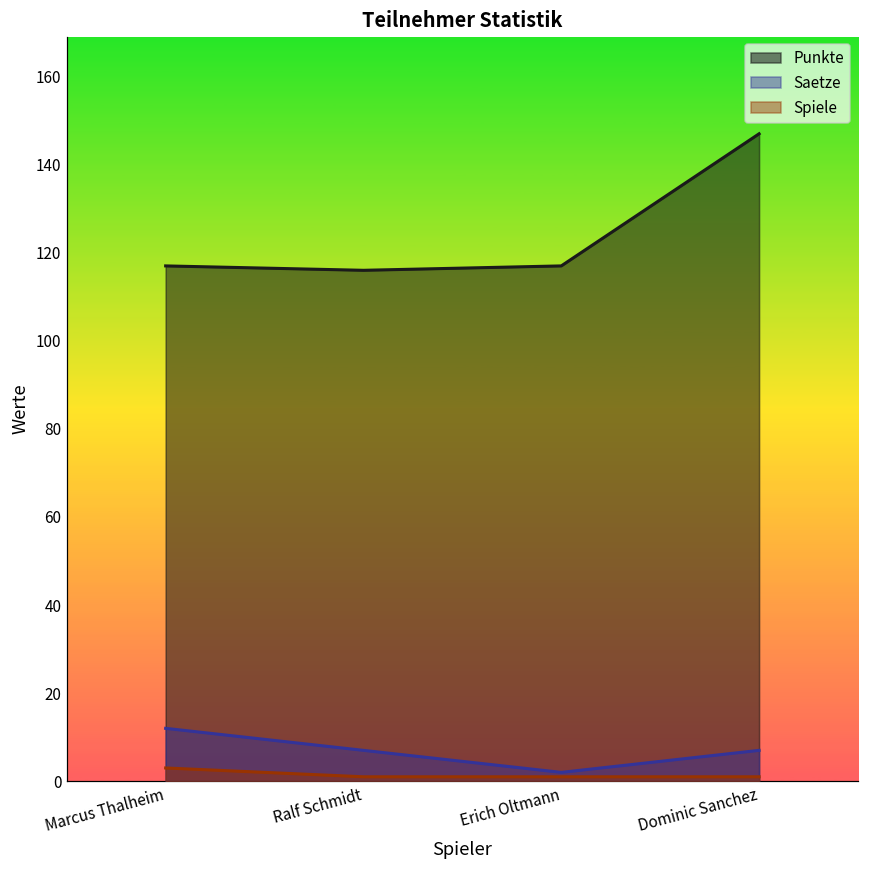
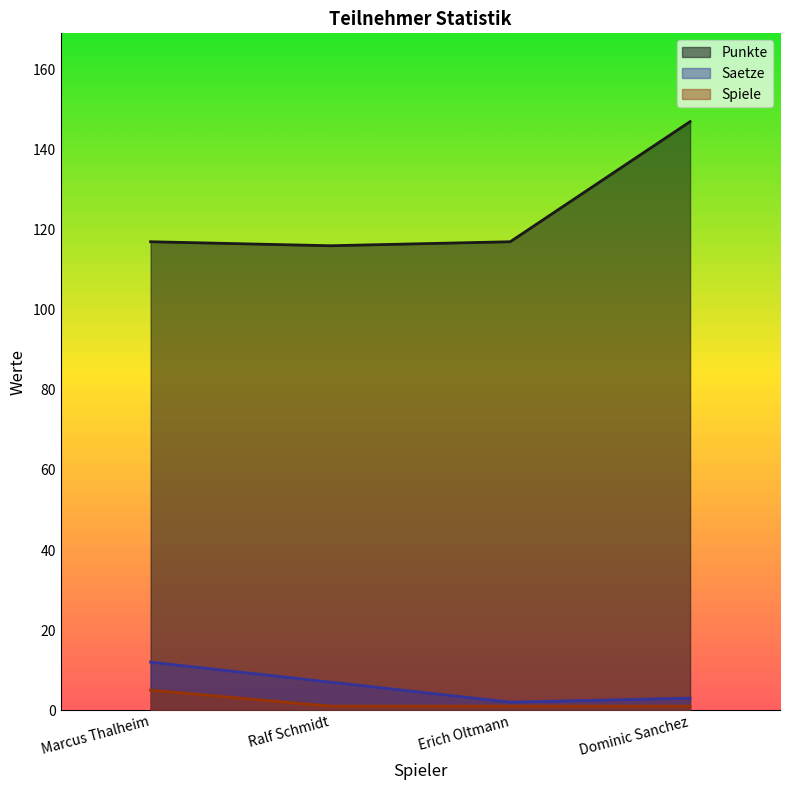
  {
    "Punkte": {
      "Marcus Thalheim": 117,
      "Ralf Schmidt": 116,
      "Erich Oltmann": 117,
      "Dominic Sanchez": 147
    },
    "Saetze": {
      "Marcus Thalheim": 12,
      "Ralf Schmidt": 7,
      "Erich Oltmann": 2,
-     "Dominic Sanchez": 7
+     "Dominic Sanchez": 3
    },
    "Spiele": {
-     "Marcus Thalheim": 3,
+     "Marcus Thalheim": 5,
      "Ralf Schmidt": 1,
      "Erich Oltmann": 1,
      "Dominic Sanchez": 1
    }
  }
